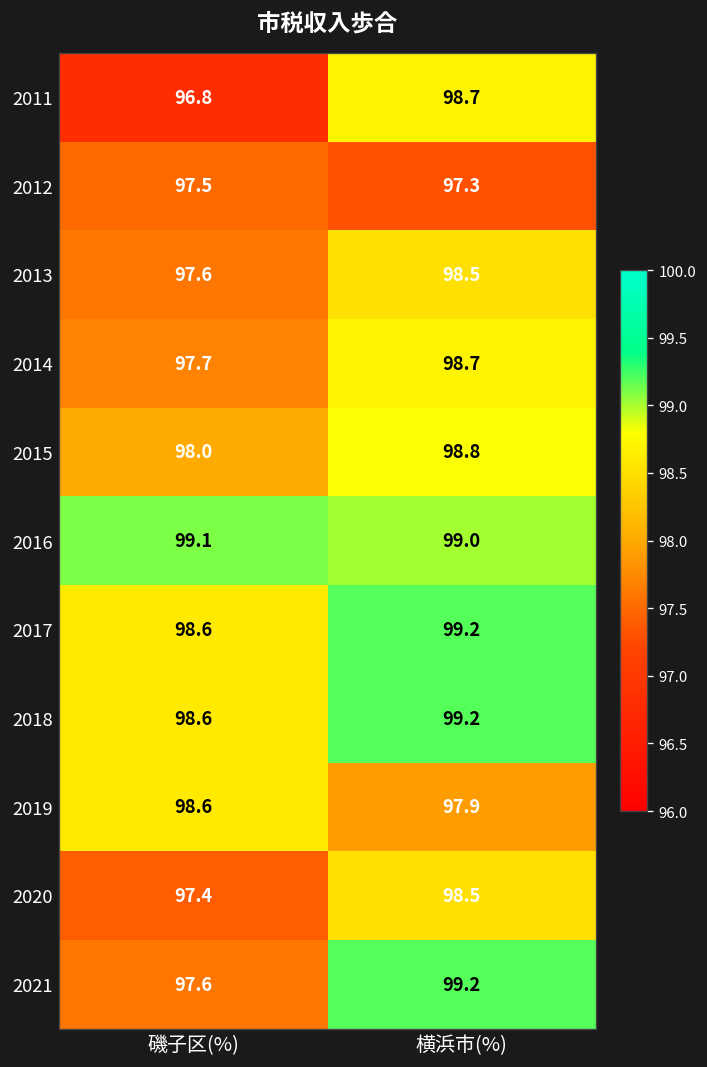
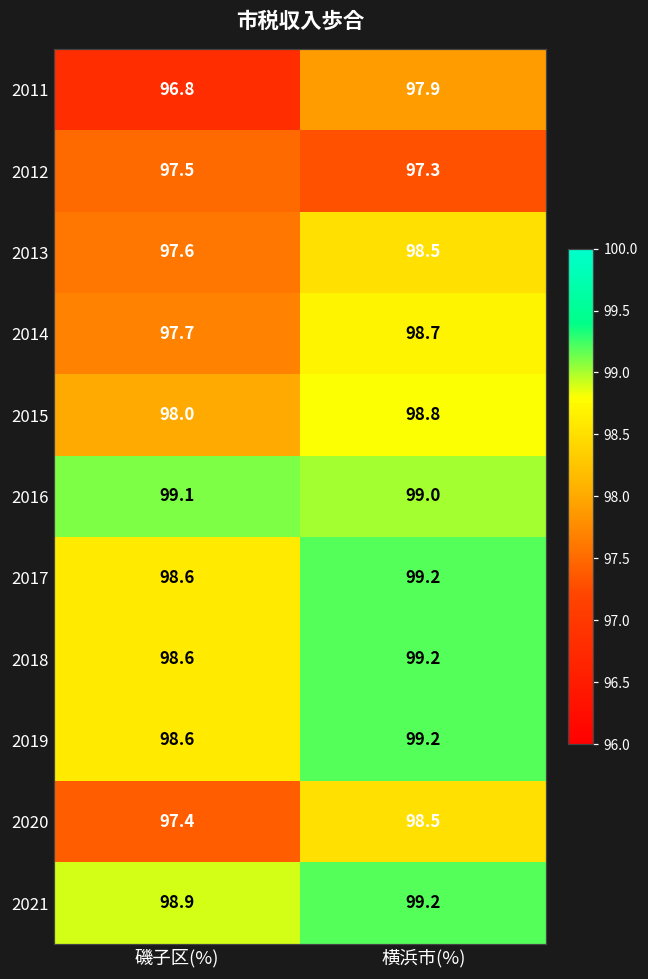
  {
    "2011": {
      "磯子区(%)": 96.8,
-     "横浜市(%)": 98.7
+     "横浜市(%)": 97.9
    },
    "2012": {
      "磯子区(%)": 97.5,
      "横浜市(%)": 97.3
    },
    "2013": {
      "磯子区(%)": 97.6,
      "横浜市(%)": 98.5
    },
    "2014": {
      "磯子区(%)": 97.7,
      "横浜市(%)": 98.7
    },
    "2015": {
      "磯子区(%)": 98.0,
      "横浜市(%)": 98.8
    },
    "2016": {
      "磯子区(%)": 99.1,
      "横浜市(%)": 99.0
    },
    "2017": {
      "磯子区(%)": 98.6,
      "横浜市(%)": 99.2
    },
    "2018": {
      "磯子区(%)": 98.6,
      "横浜市(%)": 99.2
    },
    "2019": {
      "磯子区(%)": 98.6,
-     "横浜市(%)": 97.9
+     "横浜市(%)": 99.2
    },
    "2020": {
      "磯子区(%)": 97.4,
      "横浜市(%)": 98.5
    },
    "2021": {
-     "磯子区(%)": 97.6,
+     "磯子区(%)": 98.9,
      "横浜市(%)": 99.2
    }
  }
